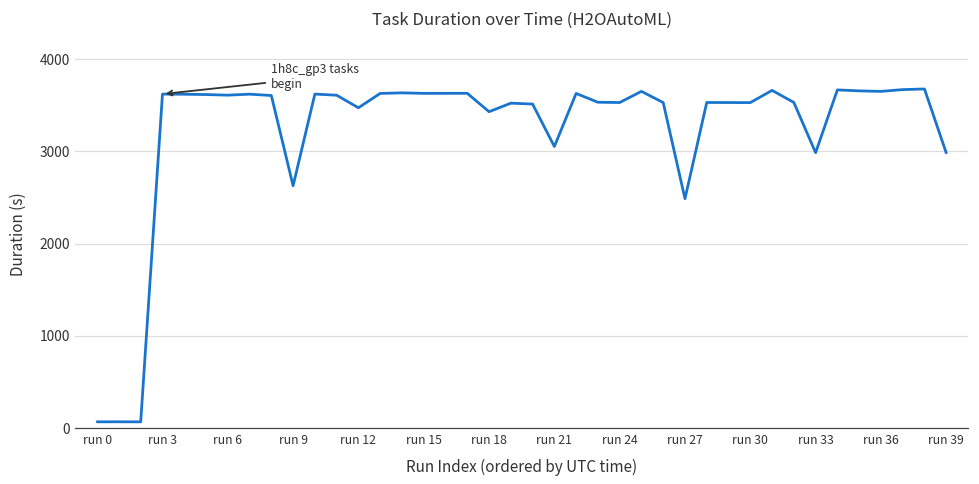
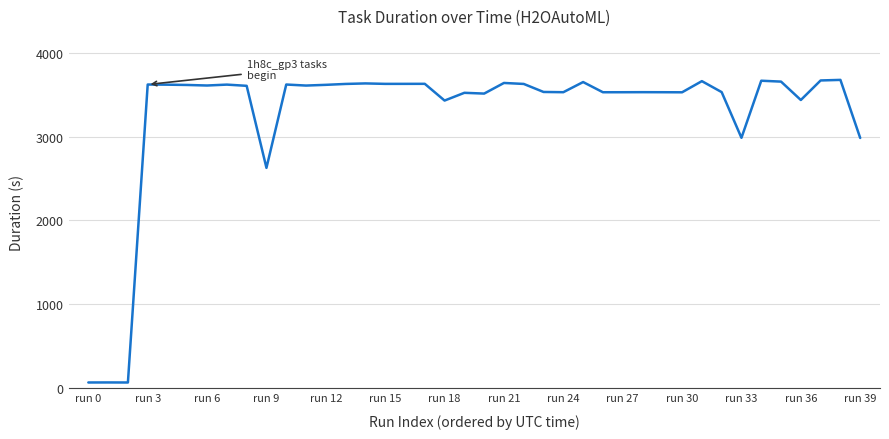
  {
    "run 0": 100,
    "run 3": 3600,
    "run 9": 2600,
-   "run 12": 3500,
+   "run 12": 3600,
    "run 15": 3600,
    "run 18": 3400,
-   "run 21": 3100,
+   "run 21": 3600,
    "run 24": 3500,
-   "run 27": 2500,
+   "run 27": 3500,
    "run 30": 3500,
    "run 33": 3000,
-   "run 36": 3600,
+   "run 36": 3400,
    "run 39": 3000
  }
